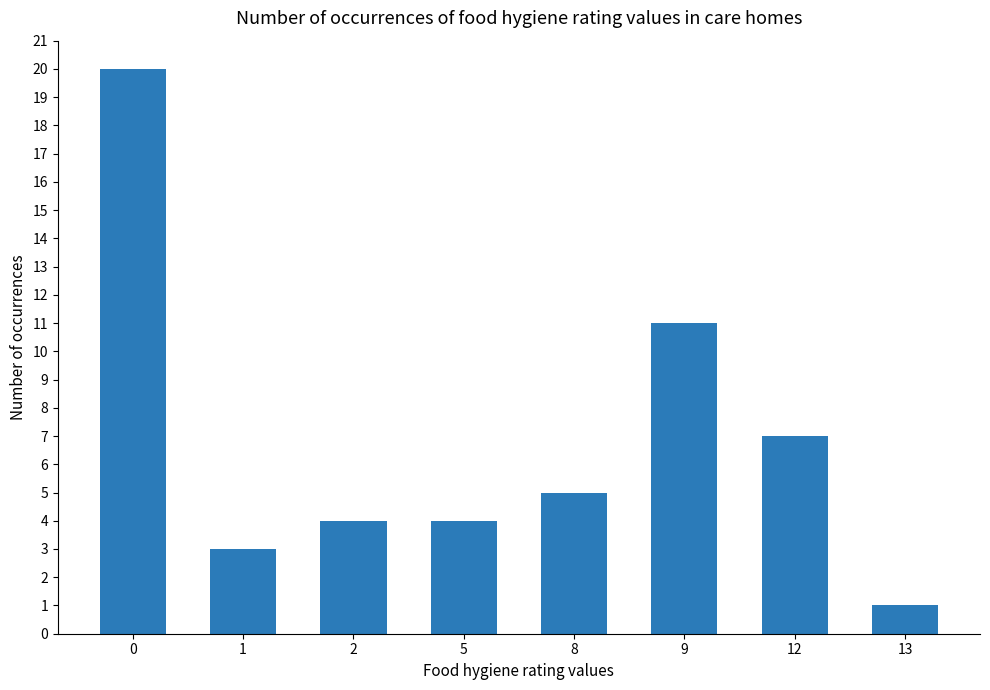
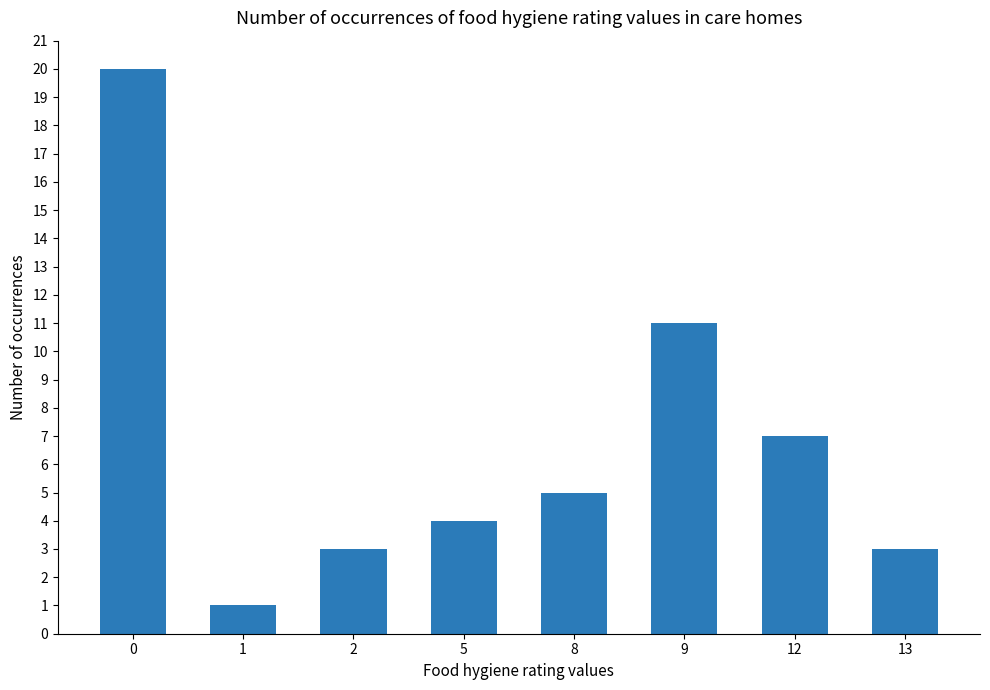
  {
    "0": 20,
-   "1": 3,
-   "2": 4,
+   "1": 1,
+   "2": 3,
    "5": 4,
    "8": 5,
    "9": 11,
    "12": 7,
-   "13": 1
+   "13": 3
  }
